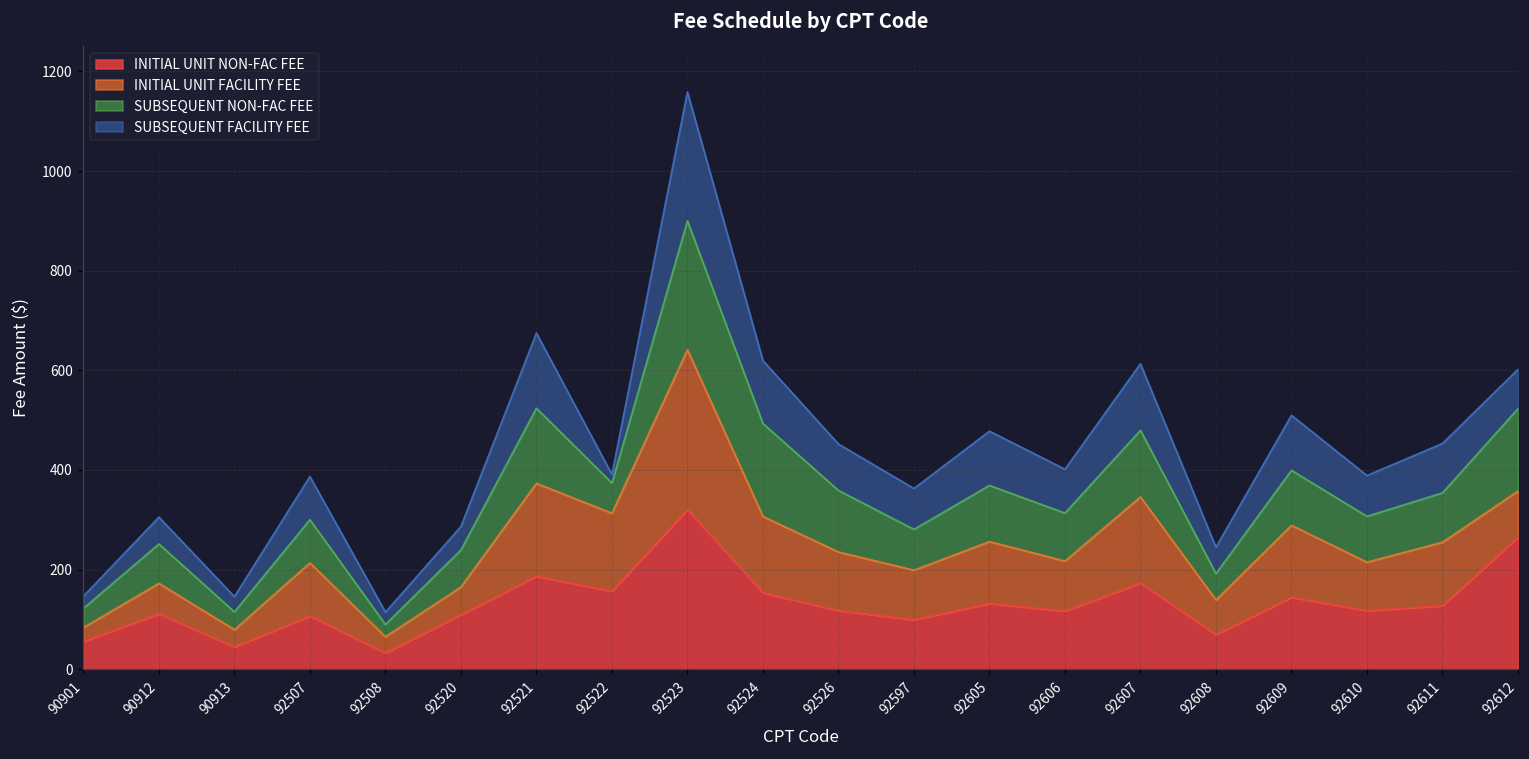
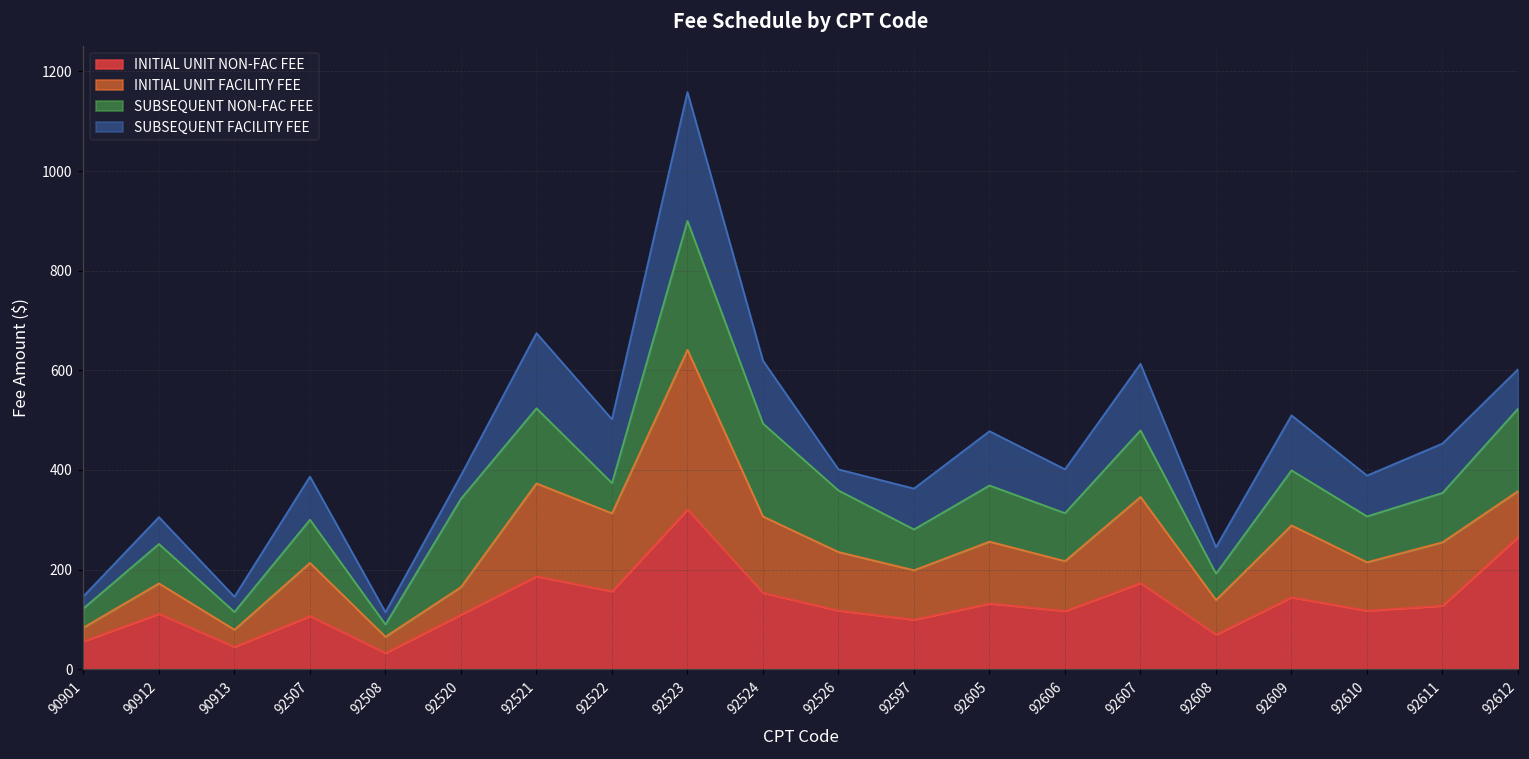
  {
    "SUBSEQUENT NON-FAC FEE": {
      "90901": 40,
      "90912": 80,
      "90913": 40,
      "92507": 90,
      "92508": 20,
-     "92520": 70,
+     "92520": 180,
      "92521": 150,
      "92522": 60,
      "92523": 260,
      "92524": 190,
      "92526": 120,
      "92597": 80,
      "92605": 110,
      "92606": 100,
      "92607": 130,
      "92608": 50,
      "92609": 110,
      "92610": 90,
      "92611": 100,
      "92612": 170
    },
    "SUBSEQUENT FACILITY FEE": {
      "90901": 20,
      "90912": 50,
      "90913": 30,
      "92507": 90,
      "92508": 20,
      "92520": 50,
      "92521": 150,
-     "92522": 20,
+     "92522": 130,
      "92523": 260,
      "92524": 130,
-     "92526": 90,
+     "92526": 40,
      "92597": 80,
      "92605": 110,
      "92606": 90,
      "92607": 130,
      "92608": 50,
      "92609": 110,
      "92610": 80,
      "92611": 100,
      "92612": 80
    }
  }
